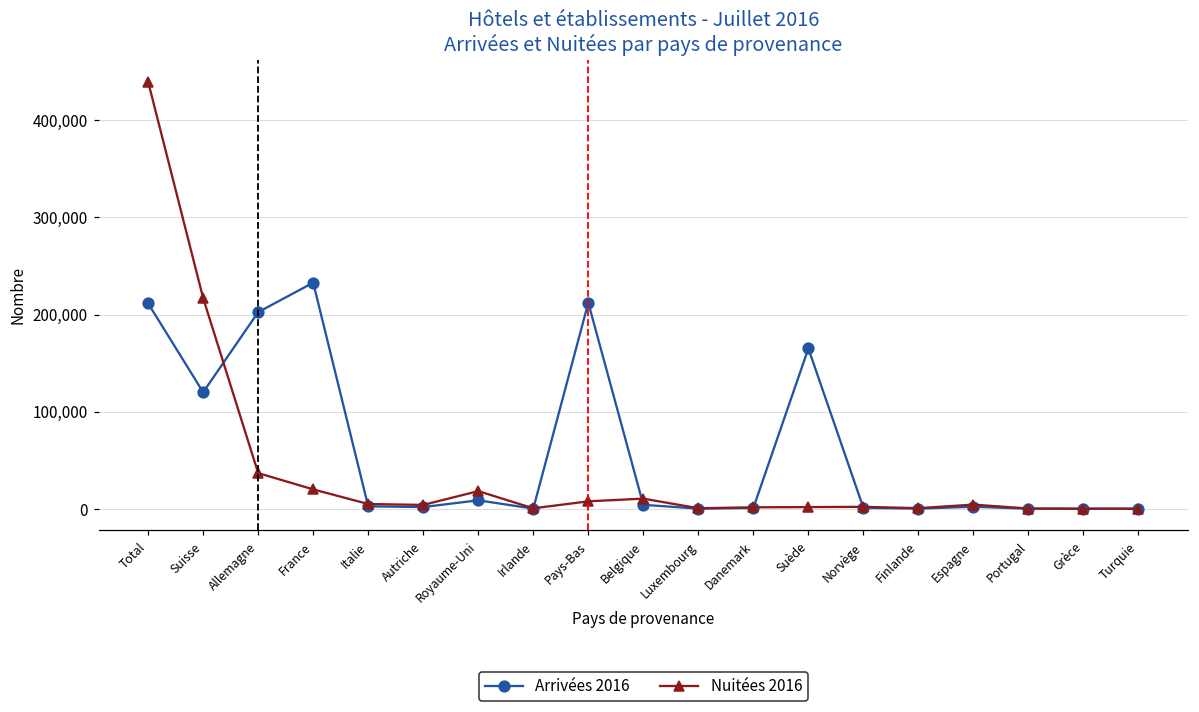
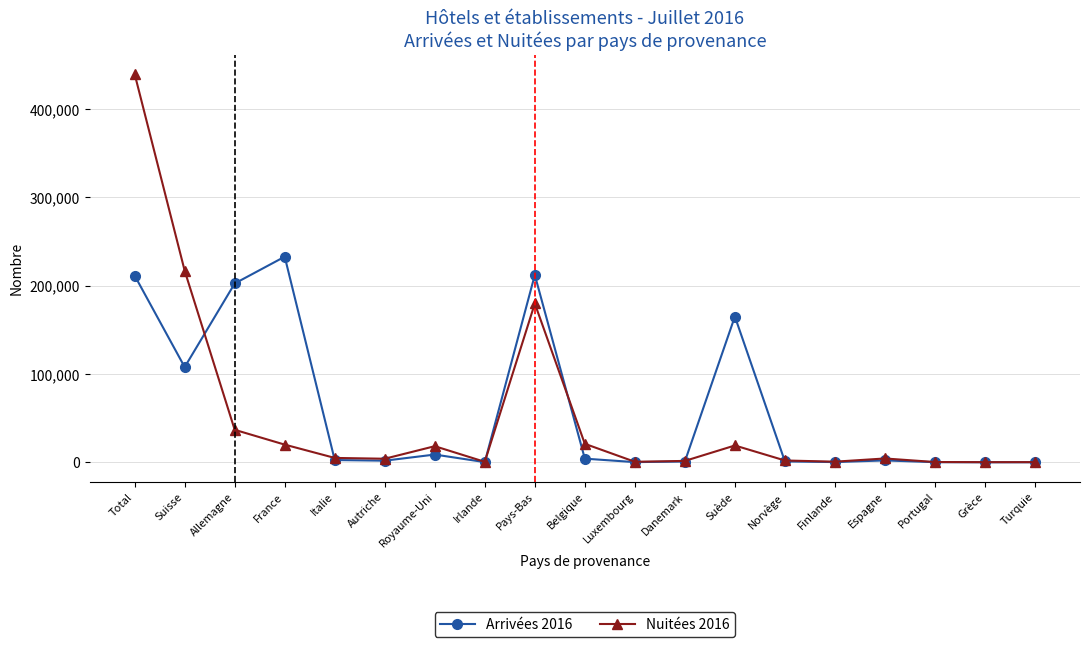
  {
    "Arrivées 2016": {
      "Total": "210,000",
-     "Suisse": "120,000",
+     "Suisse": "110,000",
      "Allemagne": "200,000",
      "France": "230,000",
      "Royaume-Uni": "10,000",
      "Pays-Bas": "210,000",
      "Belgique": "0",
      "Suède": "170,000"
    },
    "Nuitées 2016": {
      "Total": "440,000",
      "Suisse": "220,000",
      "Allemagne": "40,000",
      "France": "20,000",
      "Royaume-Uni": "20,000",
-     "Pays-Bas": "10,000",
-     "Belgique": "10,000",
-     "Suède": "0"
+     "Pays-Bas": "180,000",
+     "Belgique": "20,000",
+     "Suède": "20,000"
    }
  }
